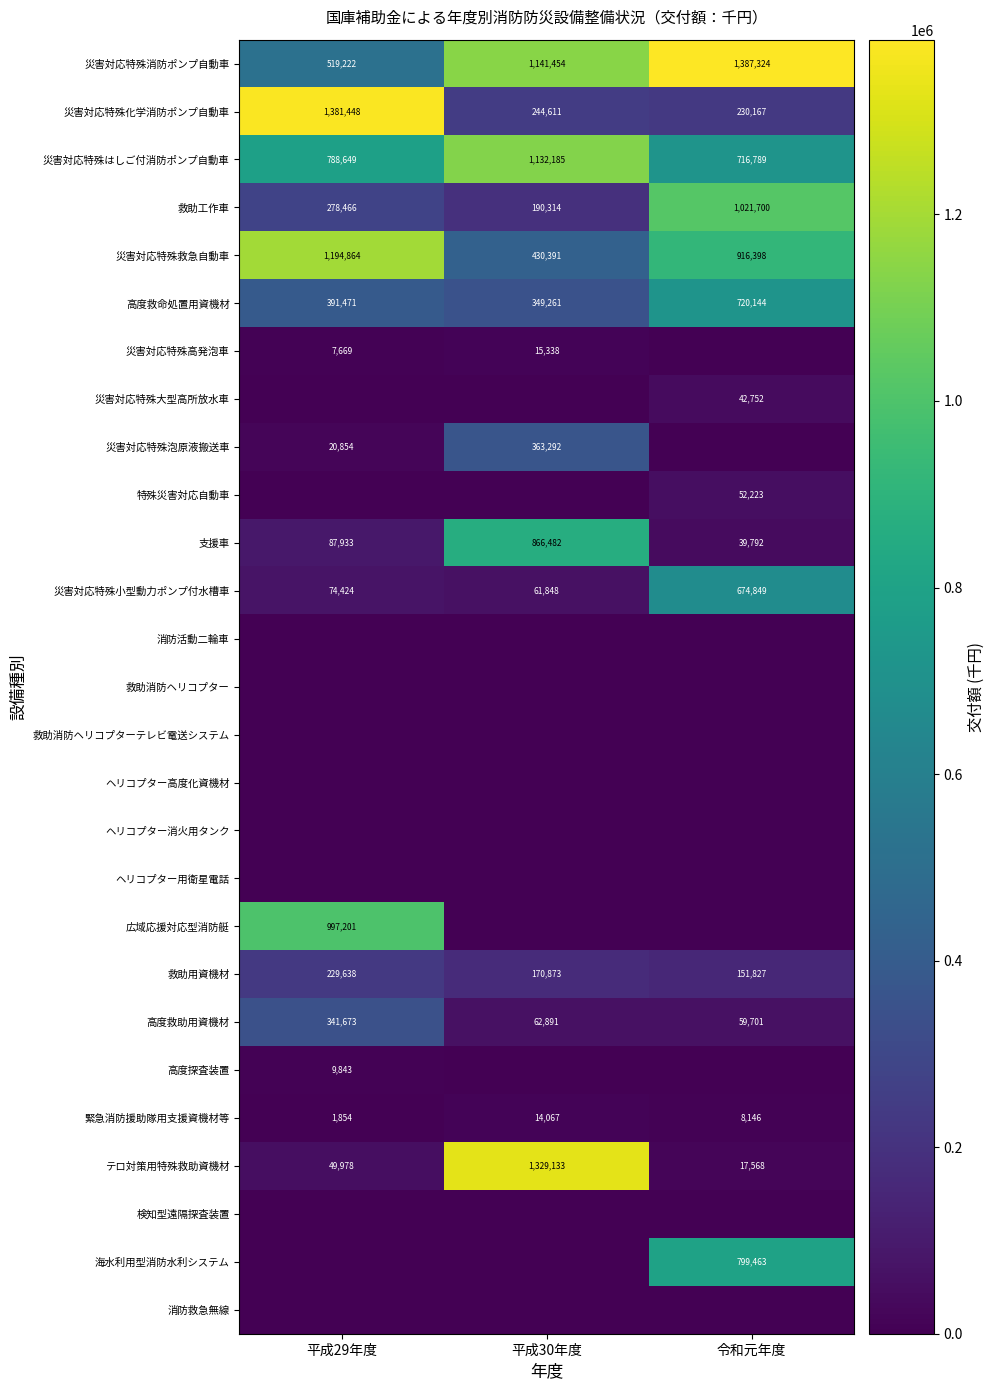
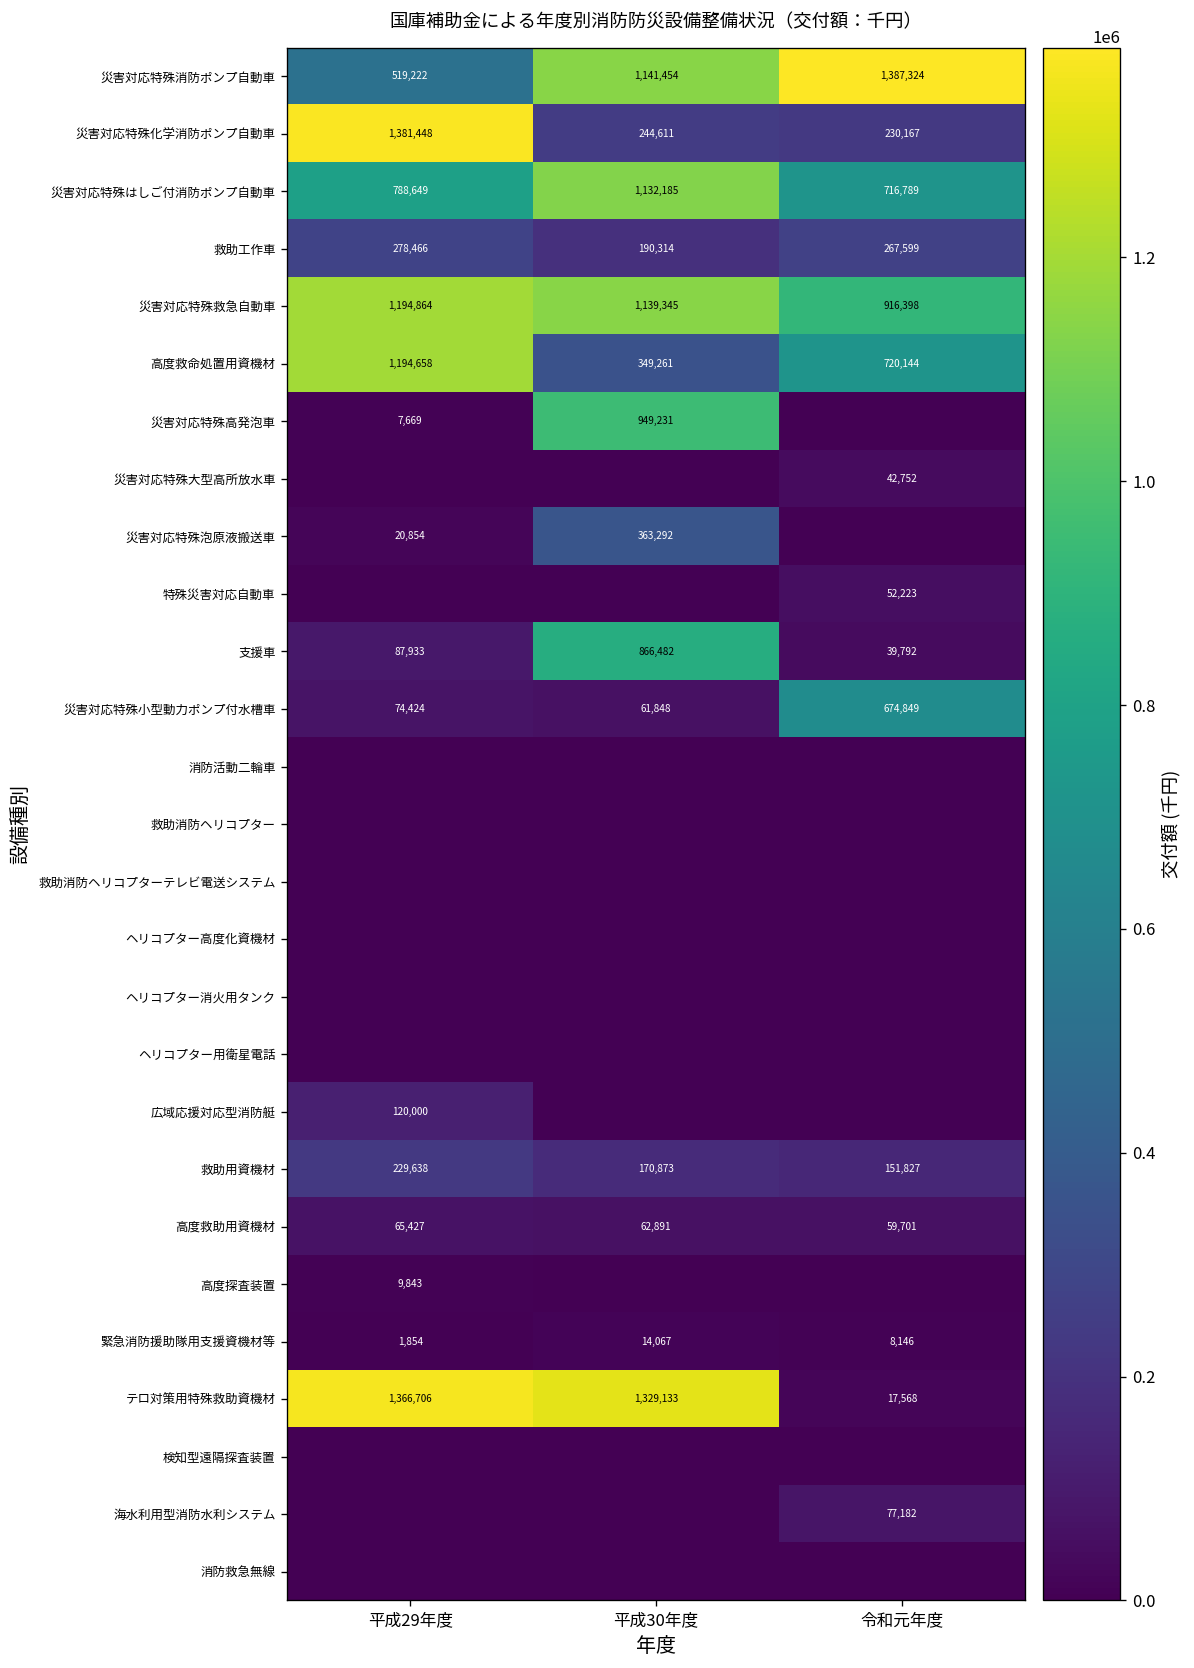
  {
    "災害対応特殊消防ポンプ自動車": {
      "平成29年度": "519,222",
      "平成30年度": "1,141,454",
      "令和元年度": "1,387,324"
    },
    "災害対応特殊化学消防ポンプ自動車": {
      "平成29年度": "1,381,448",
      "平成30年度": "244,611",
      "令和元年度": "230,167"
    },
    "災害対応特殊はしご付消防ポンプ自動車": {
      "平成29年度": "788,649",
      "平成30年度": "1,132,185",
      "令和元年度": "716,789"
    },
    "救助工作車": {
      "平成29年度": "278,466",
      "平成30年度": "190,314",
-     "令和元年度": "1,021,700"
+     "令和元年度": "267,599"
    },
    "災害対応特殊救急自動車": {
      "平成29年度": "1,194,864",
-     "平成30年度": "430,391",
+     "平成30年度": "1,139,345",
      "令和元年度": "916,398"
    },
    "高度救命処置用資機材": {
-     "平成29年度": "391,471",
+     "平成29年度": "1,194,658",
      "平成30年度": "349,261",
      "令和元年度": "720,144"
    },
    "災害対応特殊高発泡車": {
      "平成29年度": "7,669",
-     "平成30年度": "15,338"
+     "平成30年度": "949,231"
    },
    "災害対応特殊大型高所放水車": {
      "令和元年度": "42,752"
    },
    "災害対応特殊泡原液搬送車": {
      "平成29年度": "20,854",
      "平成30年度": "363,292"
    },
    "特殊災害対応自動車": {
      "令和元年度": "52,223"
    },
    "支援車": {
      "平成29年度": "87,933",
      "平成30年度": "866,482",
      "令和元年度": "39,792"
    },
    "災害対応特殊小型動力ポンプ付水槽車": {
      "平成29年度": "74,424",
      "平成30年度": "61,848",
      "令和元年度": "674,849"
    },
    "広域応援対応型消防艇": {
-     "平成29年度": "997,201"
+     "平成29年度": "120,000"
    },
    "救助用資機材": {
      "平成29年度": "229,638",
      "平成30年度": "170,873",
      "令和元年度": "151,827"
    },
    "高度救助用資機材": {
-     "平成29年度": "341,673",
+     "平成29年度": "65,427",
      "平成30年度": "62,891",
      "令和元年度": "59,701"
    },
    "高度探査装置": {
      "平成29年度": "9,843"
    },
    "緊急消防援助隊用支援資機材等": {
      "平成29年度": "1,854",
      "平成30年度": "14,067",
      "令和元年度": "8,146"
    },
    "テロ対策用特殊救助資機材": {
-     "平成29年度": "49,978",
+     "平成29年度": "1,366,706",
      "平成30年度": "1,329,133",
      "令和元年度": "17,568"
    },
    "海水利用型消防水利システム": {
-     "令和元年度": "799,463"
+     "令和元年度": "77,182"
    }
  }
